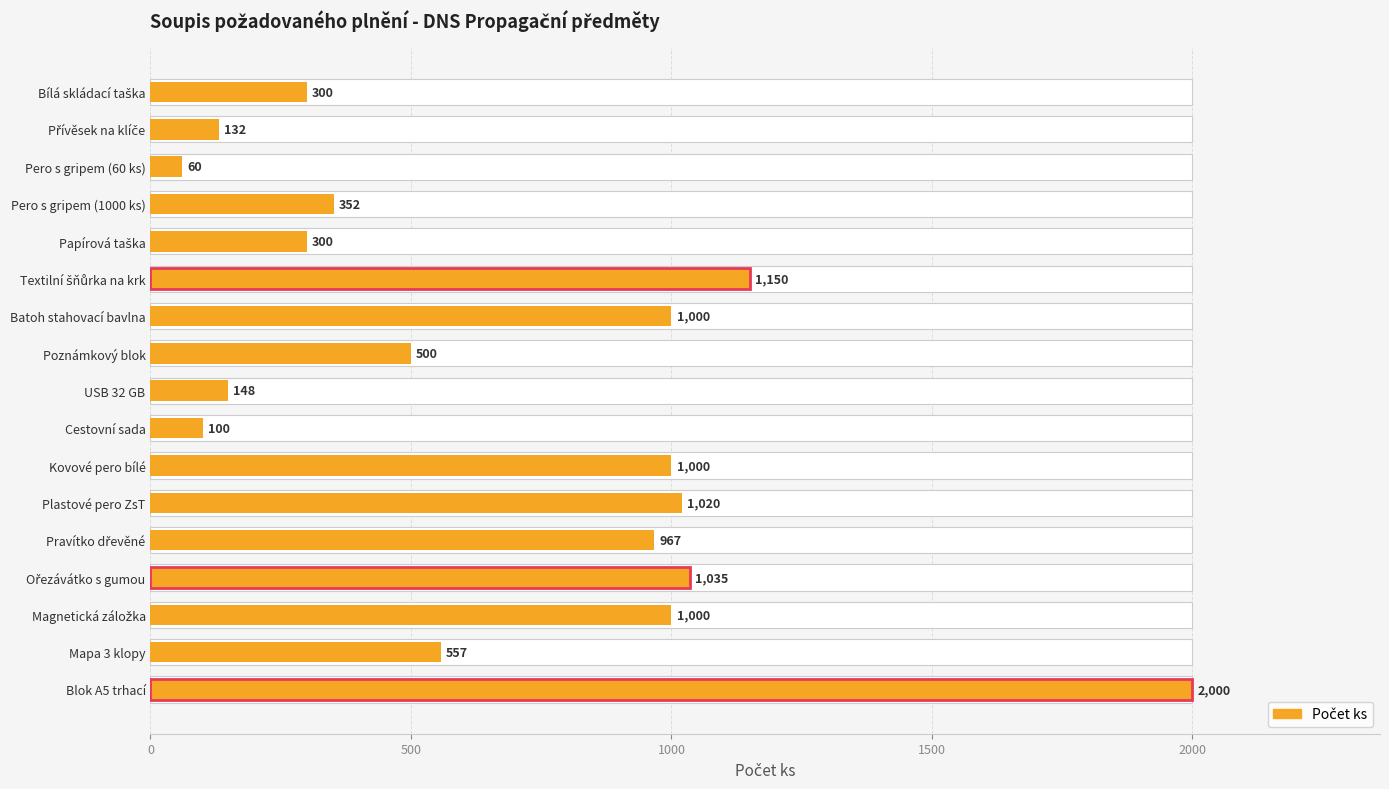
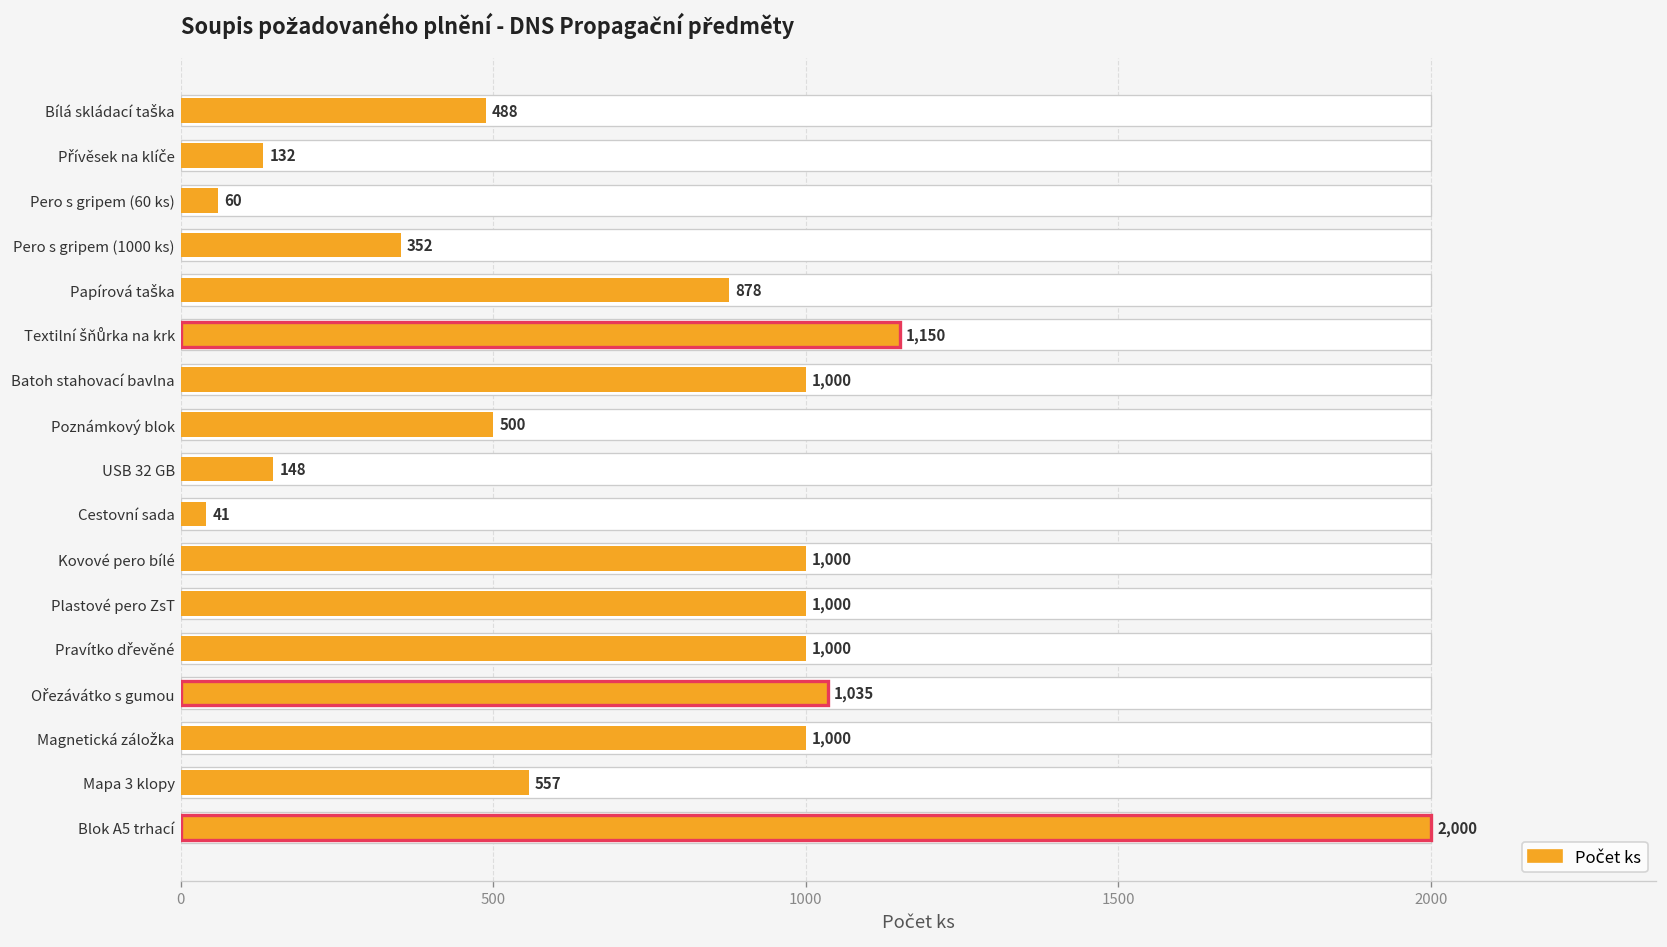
  {
    "Počet ks": {
-     "Bílá skládací taška": "300",
-     "Papírová taška": "300",
-     "Cestovní sada": "100",
-     "Plastové pero ZsT": "1,020",
-     "Pravítko dřevěné": "967",
+     "Bílá skládací taška": "488",
+     "Papírová taška": "878",
+     "Cestovní sada": "41",
+     "Plastové pero ZsT": "1,000",
+     "Pravítko dřevěné": "1,000",
      "Blok A5 trhací": "2,000"
    }
  }
